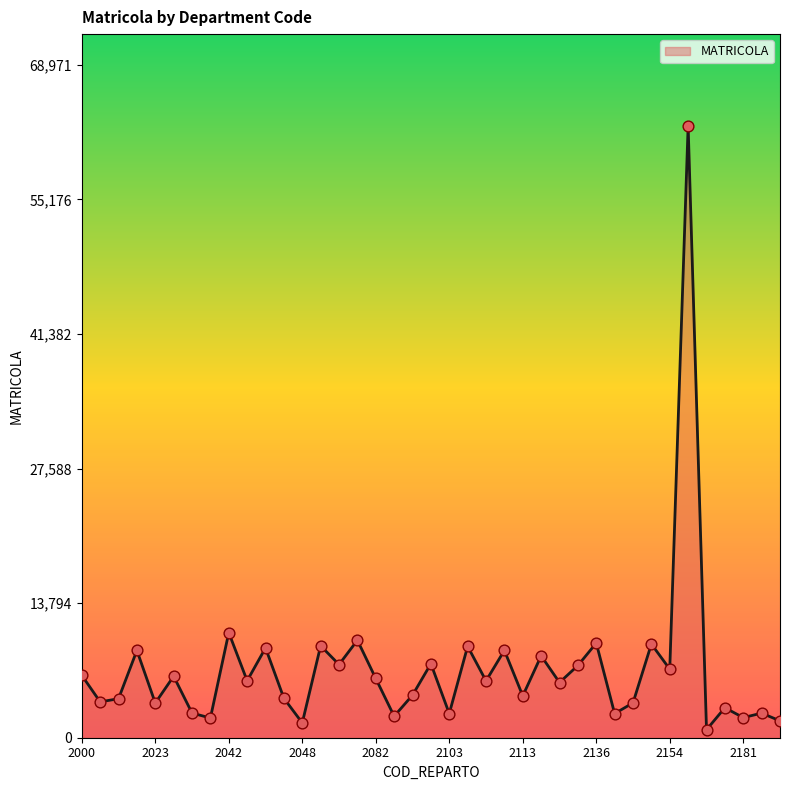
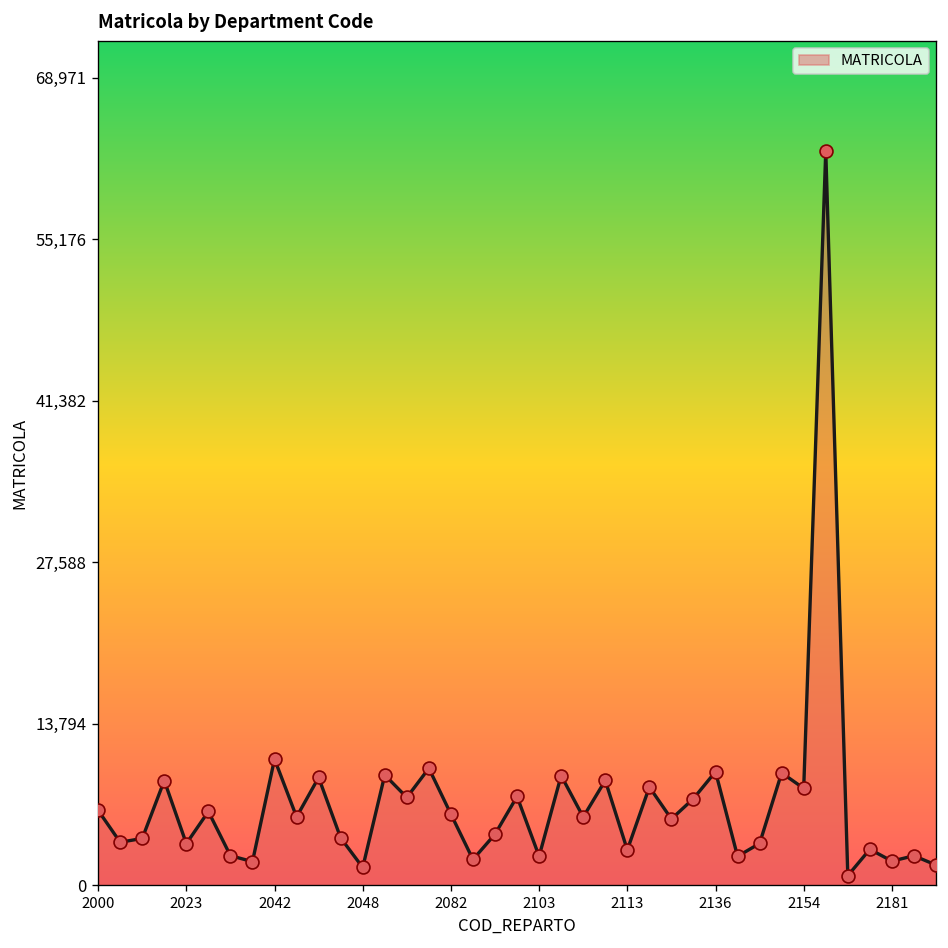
  {
    "2000": "6,000",
    "2023": "4,000",
    "2042": "11,000",
    "2048": "2,000",
    "2082": "6,000",
    "2103": "2,000",
-   "2113": "4,000",
+   "2113": "3,000",
    "2136": "10,000",
-   "2154": "7,000",
+   "2154": "8,000",
    "2181": "2,000"
  }
